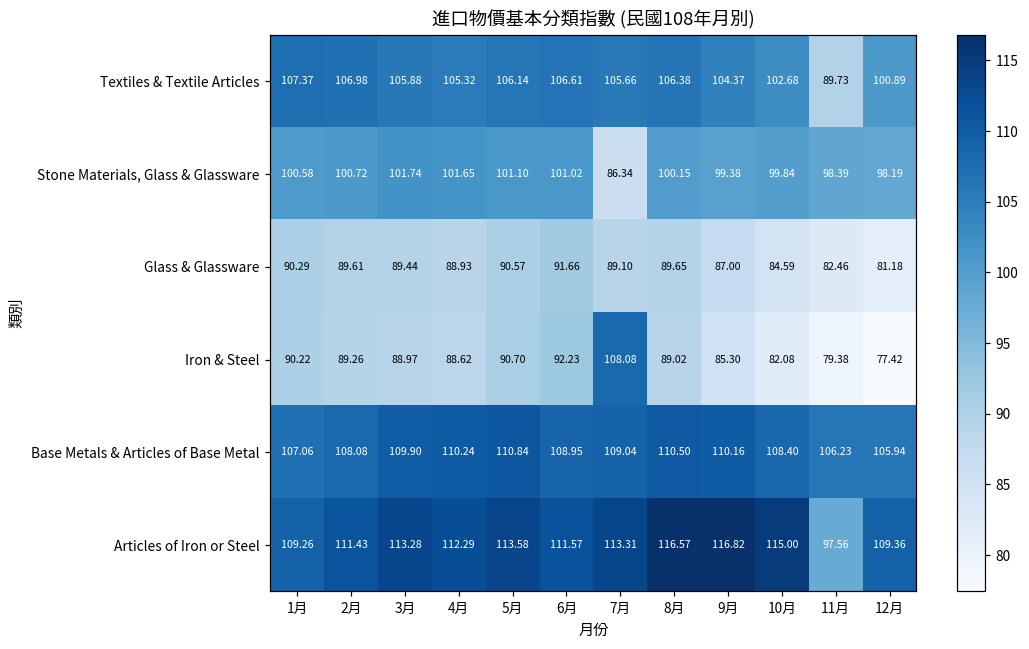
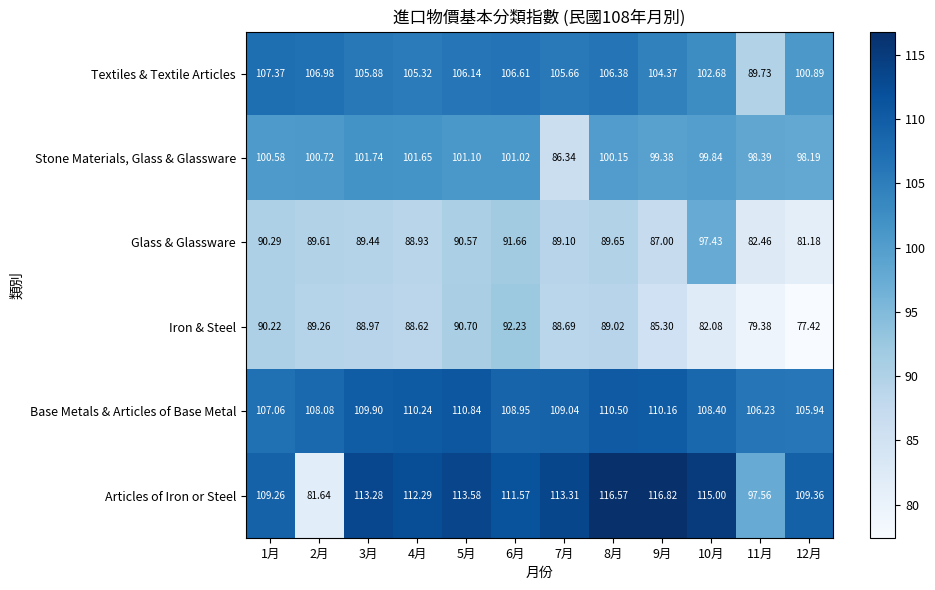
  {
    "Textiles & Textile Articles": {
      "1月": 107.37,
      "2月": 106.98,
      "3月": 105.88,
      "4月": 105.32,
      "5月": 106.14,
      "6月": 106.61,
      "7月": 105.66,
      "8月": 106.38,
      "9月": 104.37,
      "10月": 102.68,
      "11月": 89.73,
      "12月": 100.89
    },
    "Stone Materials, Glass & Glassware": {
      "1月": 100.58,
      "2月": 100.72,
      "3月": 101.74,
      "4月": 101.65,
      "5月": 101.10,
      "6月": 101.02,
      "7月": 86.34,
      "8月": 100.15,
      "9月": 99.38,
      "10月": 99.84,
      "11月": 98.39,
      "12月": 98.19
    },
    "Glass & Glassware": {
      "1月": 90.29,
      "2月": 89.61,
      "3月": 89.44,
      "4月": 88.93,
      "5月": 90.57,
      "6月": 91.66,
      "7月": 89.10,
      "8月": 89.65,
      "9月": 87.00,
-     "10月": 84.59,
+     "10月": 97.43,
      "11月": 82.46,
      "12月": 81.18
    },
    "Iron & Steel": {
      "1月": 90.22,
      "2月": 89.26,
      "3月": 88.97,
      "4月": 88.62,
      "5月": 90.70,
      "6月": 92.23,
-     "7月": 108.08,
+     "7月": 88.69,
      "8月": 89.02,
      "9月": 85.30,
      "10月": 82.08,
      "11月": 79.38,
      "12月": 77.42
    },
    "Base Metals & Articles of Base Metal": {
      "1月": 107.06,
      "2月": 108.08,
      "3月": 109.90,
      "4月": 110.24,
      "5月": 110.84,
      "6月": 108.95,
      "7月": 109.04,
      "8月": 110.50,
      "9月": 110.16,
      "10月": 108.40,
      "11月": 106.23,
      "12月": 105.94
    },
    "Articles of Iron or Steel": {
      "1月": 109.26,
-     "2月": 111.43,
+     "2月": 81.64,
      "3月": 113.28,
      "4月": 112.29,
      "5月": 113.58,
      "6月": 111.57,
      "7月": 113.31,
      "8月": 116.57,
      "9月": 116.82,
      "10月": 115.00,
      "11月": 97.56,
      "12月": 109.36
    }
  }
